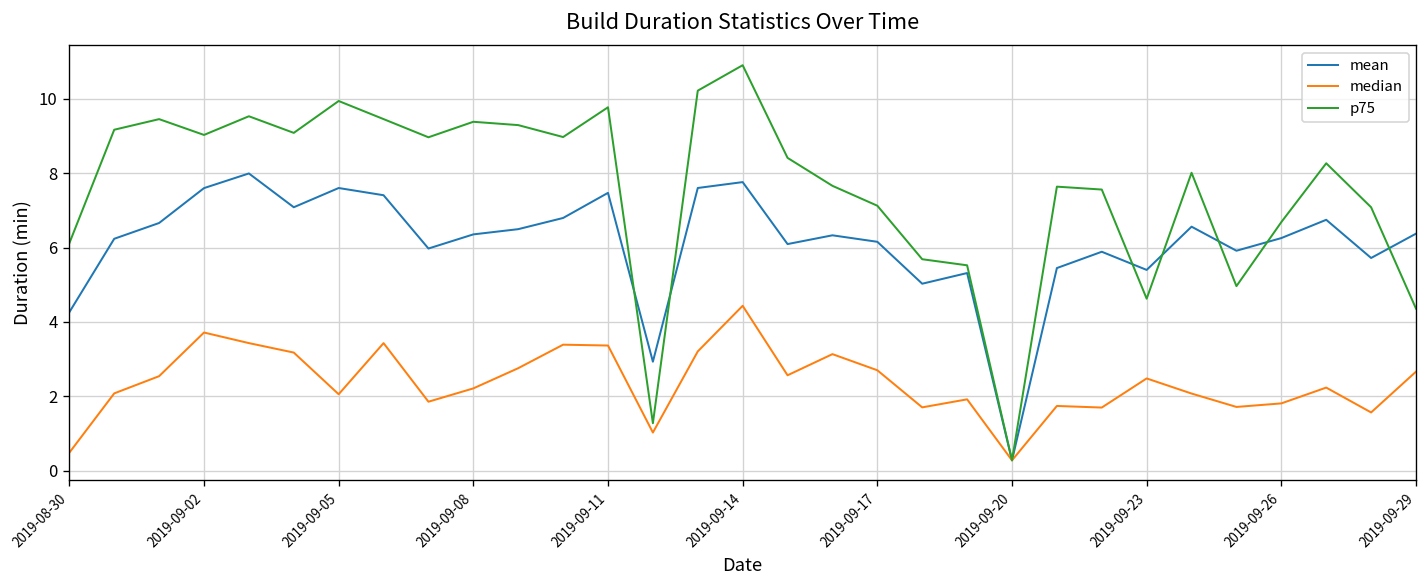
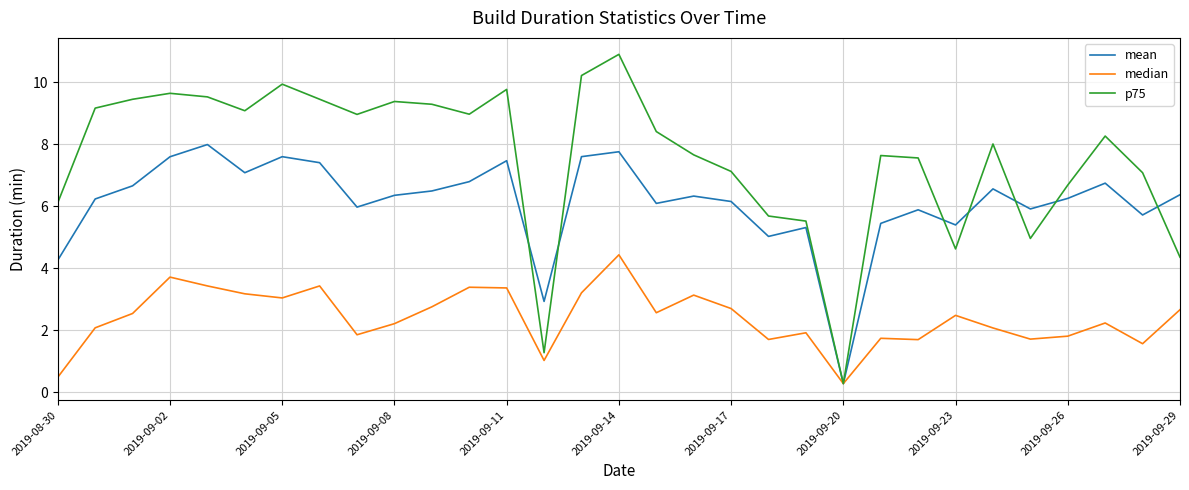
  {
    "mean": {
      "2019-08-30": 4.3,
      "2019-09-02": 7.6,
      "2019-09-05": 7.6,
      "2019-09-08": 6.4,
      "2019-09-11": 7.5,
      "2019-09-14": 7.8,
      "2019-09-17": 6.2,
      "2019-09-23": 5.4,
      "2019-09-26": 6.3,
      "2019-09-29": 6.4
    },
    "median": {
      "2019-08-30": 0.5,
      "2019-09-02": 3.7,
-     "2019-09-05": 2.1,
+     "2019-09-05": 3.0,
      "2019-09-08": 2.2,
      "2019-09-11": 3.4,
      "2019-09-14": 4.4,
      "2019-09-17": 2.7,
      "2019-09-23": 2.5,
      "2019-09-26": 1.8,
      "2019-09-29": 2.7
    },
    "p75": {
      "2019-08-30": 6.1,
-     "2019-09-02": 9.0,
+     "2019-09-02": 9.6,
      "2019-09-05": 9.9,
      "2019-09-08": 9.4,
      "2019-09-11": 9.8,
      "2019-09-14": 10.9,
      "2019-09-17": 7.1,
      "2019-09-23": 4.6,
      "2019-09-26": 6.7,
      "2019-09-29": 4.4
    }
  }
